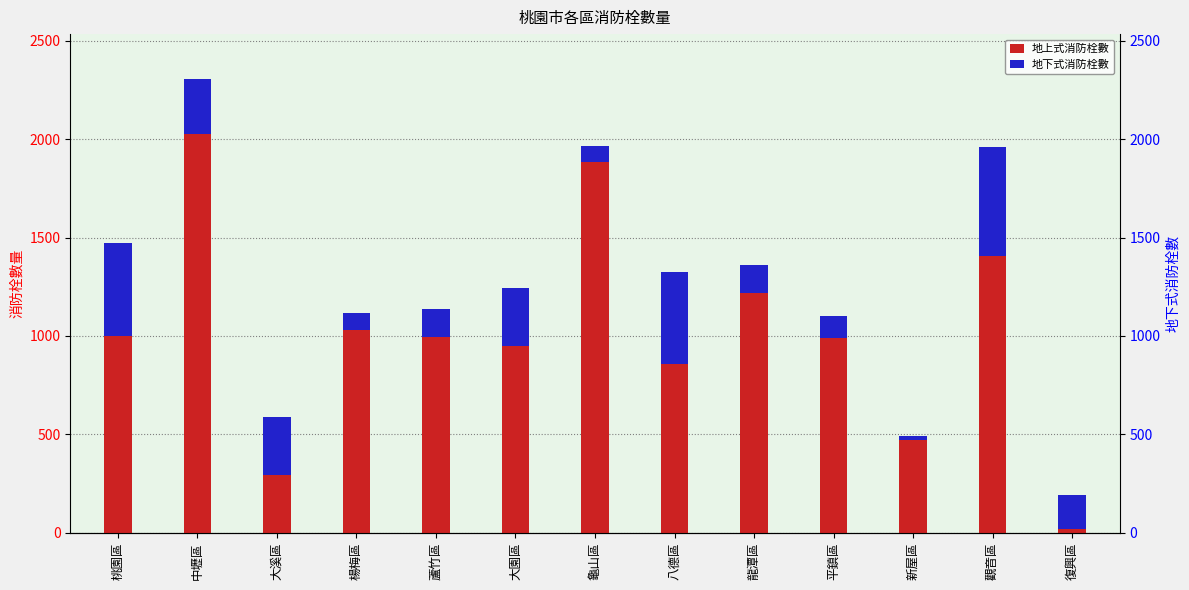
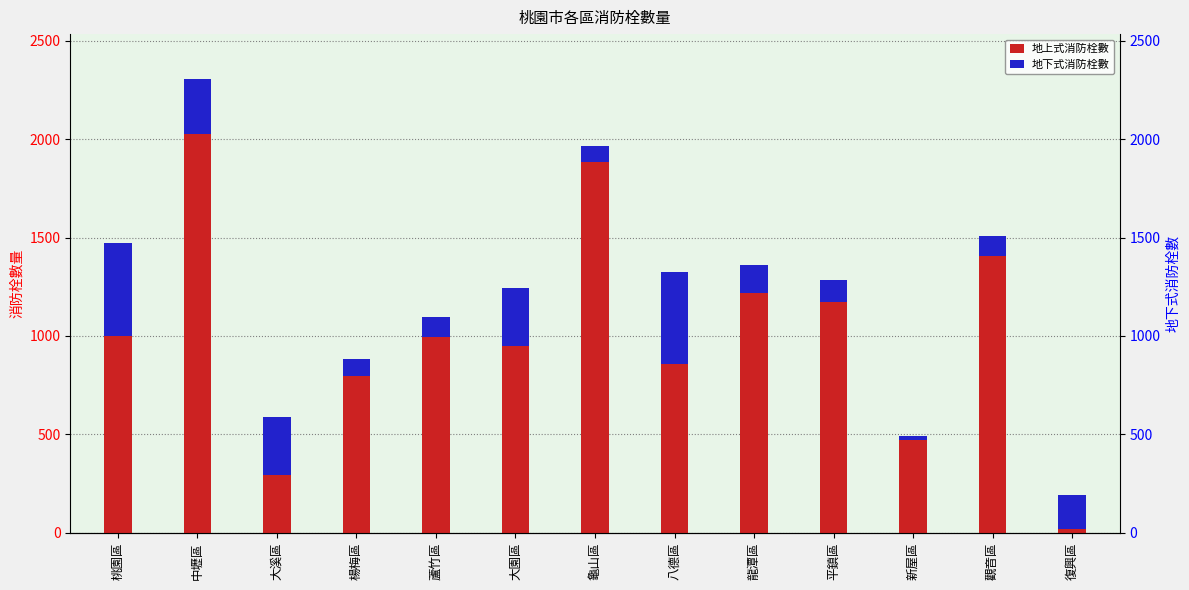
  {
    "地上式消防栓數": {
      "桃園區": 1000,
      "中壢區": 2030,
      "大溪區": 290,
-     "楊梅區": 1030,
+     "楊梅區": 800,
      "蘆竹區": 990,
      "大園區": 950,
      "龜山區": 1890,
      "八德區": 860,
      "龍潭區": 1220,
-     "平鎮區": 990,
+     "平鎮區": 1170,
      "新屋區": 470,
      "觀音區": 1410,
      "復興區": 20
    },
    "地下式消防栓數": {
      "桃園區": 480,
      "中壢區": 280,
      "大溪區": 290,
      "楊梅區": 90,
-     "蘆竹區": 140,
+     "蘆竹區": 100,
      "大園區": 290,
      "龜山區": 80,
      "八德區": 470,
      "龍潭區": 140,
      "平鎮區": 110,
      "新屋區": 20,
-     "觀音區": 560,
+     "觀音區": 100,
      "復興區": 170
    }
  }
